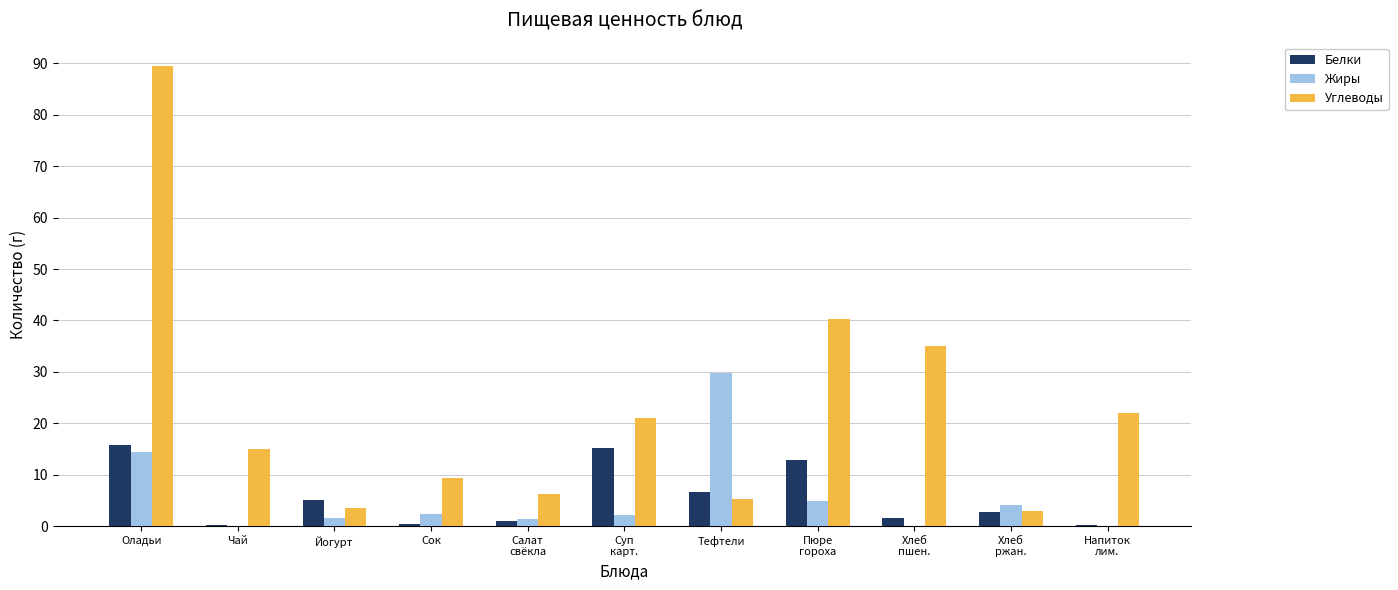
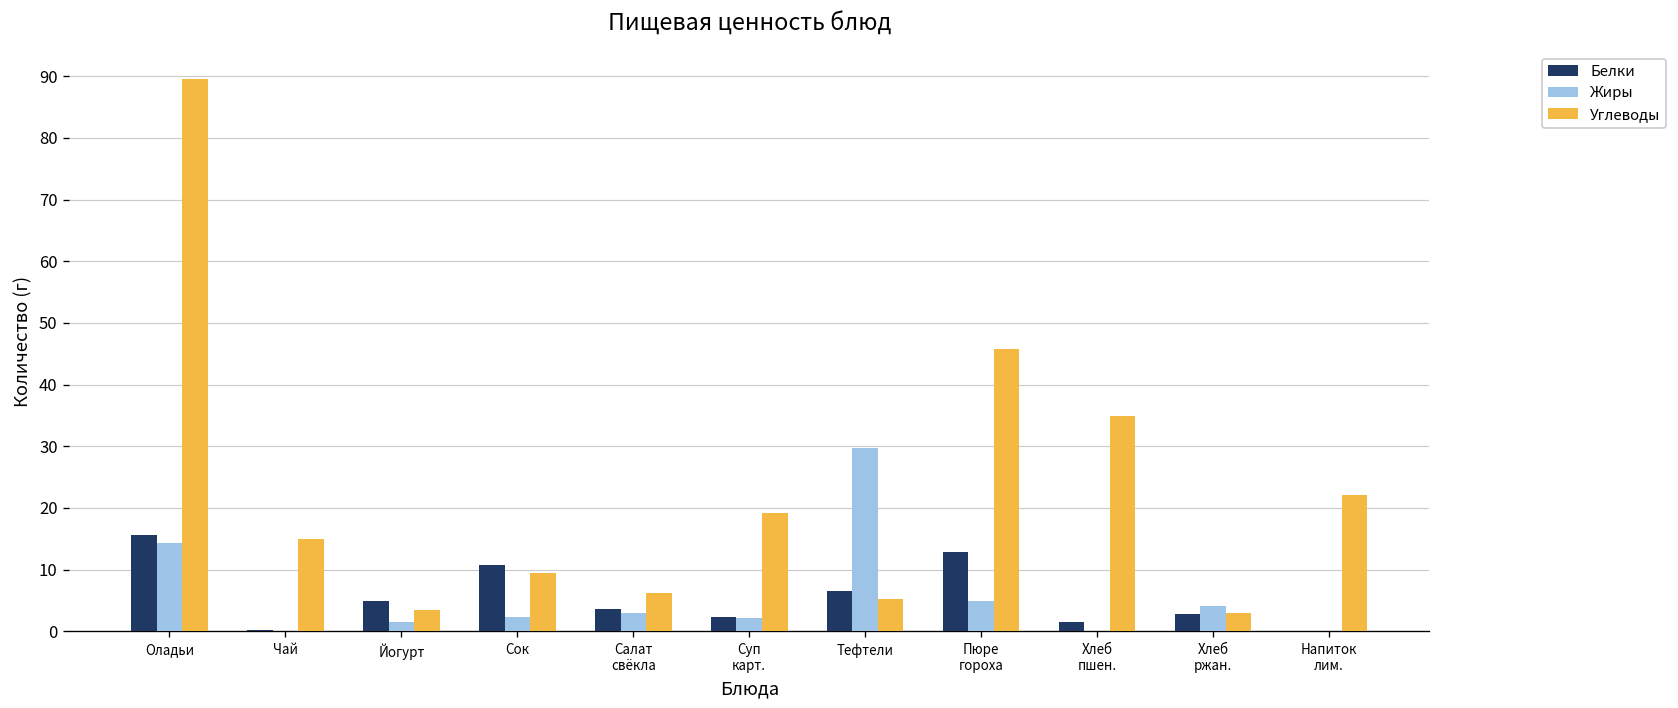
  {
    "Белки": {
      "Оладьи": 16,
      "Йогурт": 5,
-     "Сок": 1,
-     "Салат свёкла": 1,
-     "Суп карт.": 15,
+     "Сок": 11,
+     "Салат свёкла": 4,
+     "Суп карт.": 2,
      "Тефтели": 7,
      "Пюре гороха": 13,
      "Хлеб пшен.": 2,
      "Хлеб ржан.": 3
    },
    "Жиры": {
      "Оладьи": 14,
      "Йогурт": 2,
      "Сок": 2,
-     "Салат свёкла": 1,
+     "Салат свёкла": 3,
      "Суп карт.": 2,
      "Тефтели": 30,
      "Пюре гороха": 5,
      "Хлеб ржан.": 4,
      "Напиток лим.": 0
    },
    "Углеводы": {
      "Оладьи": 90,
      "Чай": 15,
      "Йогурт": 4,
      "Сок": 9,
      "Салат свёкла": 6,
-     "Суп карт.": 21,
+     "Суп карт.": 19,
      "Тефтели": 5,
-     "Пюре гороха": 40,
+     "Пюре гороха": 46,
      "Хлеб пшен.": 35,
      "Хлеб ржан.": 3,
      "Напиток лим.": 22
    }
  }
